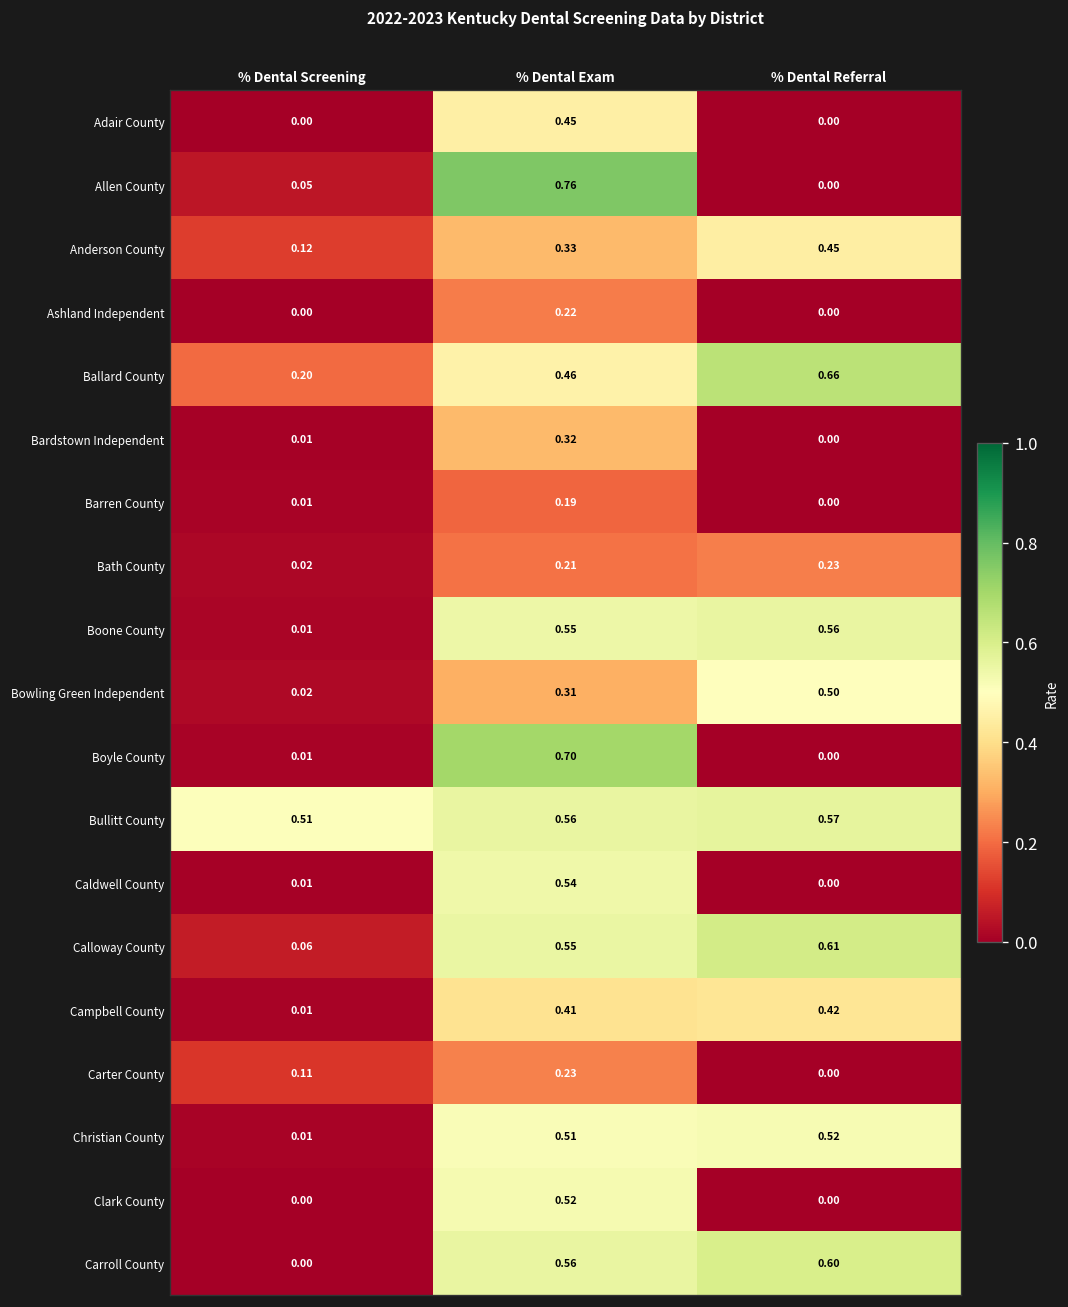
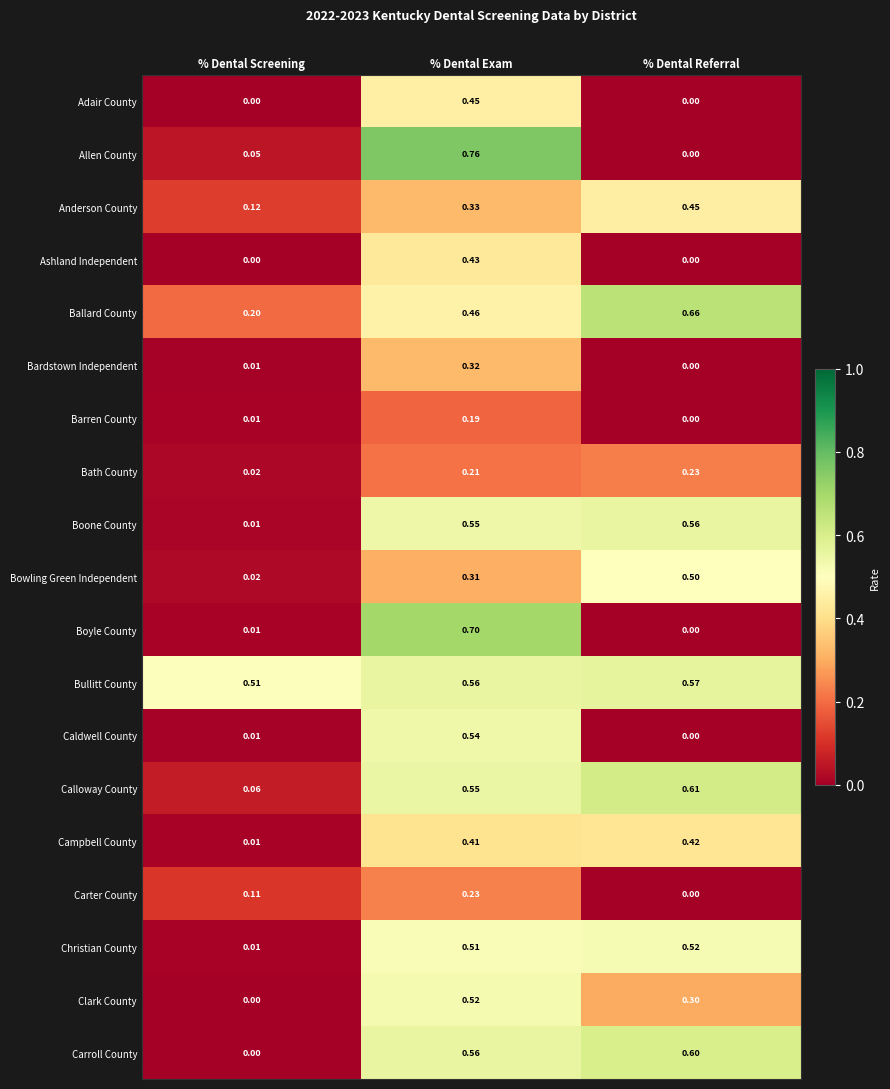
  {
    "Adair County": {
      "% Dental Screening": 0.00,
      "% Dental Exam": 0.45,
      "% Dental Referral": 0.00
    },
    "Allen County": {
      "% Dental Screening": 0.05,
      "% Dental Exam": 0.76,
      "% Dental Referral": 0.00
    },
    "Anderson County": {
      "% Dental Screening": 0.12,
      "% Dental Exam": 0.33,
      "% Dental Referral": 0.45
    },
    "Ashland Independent": {
      "% Dental Screening": 0.00,
-     "% Dental Exam": 0.22,
+     "% Dental Exam": 0.43,
      "% Dental Referral": 0.00
    },
    "Ballard County": {
      "% Dental Screening": 0.20,
      "% Dental Exam": 0.46,
      "% Dental Referral": 0.66
    },
    "Bardstown Independent": {
      "% Dental Screening": 0.01,
      "% Dental Exam": 0.32,
      "% Dental Referral": 0.00
    },
    "Barren County": {
      "% Dental Screening": 0.01,
      "% Dental Exam": 0.19,
      "% Dental Referral": 0.00
    },
    "Bath County": {
      "% Dental Screening": 0.02,
      "% Dental Exam": 0.21,
      "% Dental Referral": 0.23
    },
    "Boone County": {
      "% Dental Screening": 0.01,
      "% Dental Exam": 0.55,
      "% Dental Referral": 0.56
    },
    "Bowling Green Independent": {
      "% Dental Screening": 0.02,
      "% Dental Exam": 0.31,
      "% Dental Referral": 0.50
    },
    "Boyle County": {
      "% Dental Screening": 0.01,
      "% Dental Exam": 0.70,
      "% Dental Referral": 0.00
    },
    "Bullitt County": {
      "% Dental Screening": 0.51,
      "% Dental Exam": 0.56,
      "% Dental Referral": 0.57
    },
    "Caldwell County": {
      "% Dental Screening": 0.01,
      "% Dental Exam": 0.54,
      "% Dental Referral": 0.00
    },
    "Calloway County": {
      "% Dental Screening": 0.06,
      "% Dental Exam": 0.55,
      "% Dental Referral": 0.61
    },
    "Campbell County": {
      "% Dental Screening": 0.01,
      "% Dental Exam": 0.41,
      "% Dental Referral": 0.42
    },
    "Carter County": {
      "% Dental Screening": 0.11,
      "% Dental Exam": 0.23,
      "% Dental Referral": 0.00
    },
    "Christian County": {
      "% Dental Screening": 0.01,
      "% Dental Exam": 0.51,
      "% Dental Referral": 0.52
    },
    "Clark County": {
      "% Dental Screening": 0.00,
      "% Dental Exam": 0.52,
-     "% Dental Referral": 0.00
+     "% Dental Referral": 0.30
    },
    "Carroll County": {
      "% Dental Screening": 0.00,
      "% Dental Exam": 0.56,
      "% Dental Referral": 0.60
    }
  }
